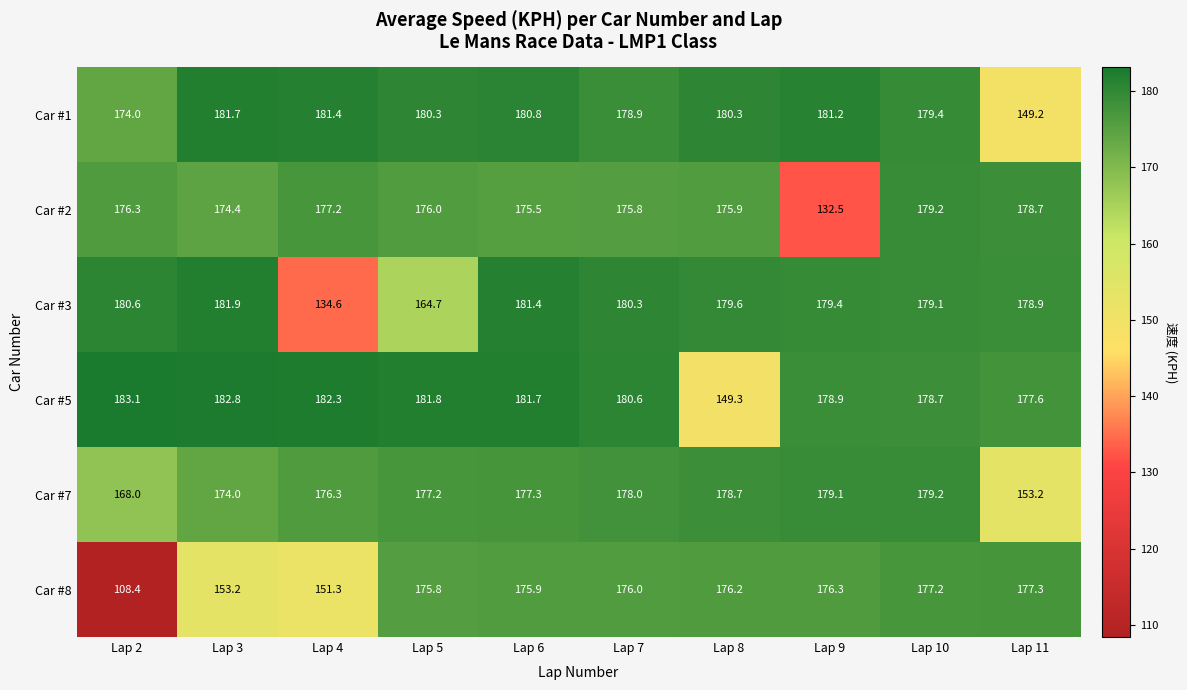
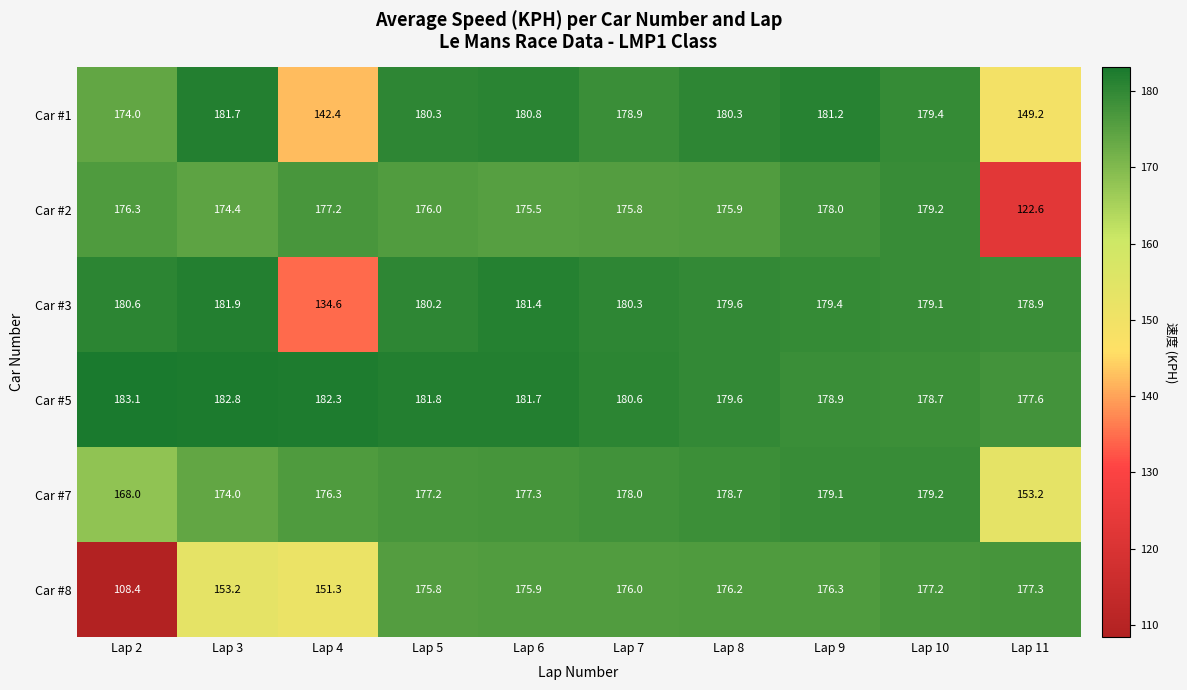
  {
    "Car #1": {
      "Lap 2": 174.0,
      "Lap 3": 181.7,
-     "Lap 4": 181.4,
+     "Lap 4": 142.4,
      "Lap 5": 180.3,
      "Lap 6": 180.8,
      "Lap 7": 178.9,
      "Lap 8": 180.3,
      "Lap 9": 181.2,
      "Lap 10": 179.4,
      "Lap 11": 149.2
    },
    "Car #2": {
      "Lap 2": 176.3,
      "Lap 3": 174.4,
      "Lap 4": 177.2,
      "Lap 5": 176.0,
      "Lap 6": 175.5,
      "Lap 7": 175.8,
      "Lap 8": 175.9,
-     "Lap 9": 132.5,
+     "Lap 9": 178.0,
      "Lap 10": 179.2,
-     "Lap 11": 178.7
+     "Lap 11": 122.6
    },
    "Car #3": {
      "Lap 2": 180.6,
      "Lap 3": 181.9,
      "Lap 4": 134.6,
-     "Lap 5": 164.7,
+     "Lap 5": 180.2,
      "Lap 6": 181.4,
      "Lap 7": 180.3,
      "Lap 8": 179.6,
      "Lap 9": 179.4,
      "Lap 10": 179.1,
      "Lap 11": 178.9
    },
    "Car #5": {
      "Lap 2": 183.1,
      "Lap 3": 182.8,
      "Lap 4": 182.3,
      "Lap 5": 181.8,
      "Lap 6": 181.7,
      "Lap 7": 180.6,
-     "Lap 8": 149.3,
+     "Lap 8": 179.6,
      "Lap 9": 178.9,
      "Lap 10": 178.7,
      "Lap 11": 177.6
    },
    "Car #7": {
      "Lap 2": 168.0,
      "Lap 3": 174.0,
      "Lap 4": 176.3,
      "Lap 5": 177.2,
      "Lap 6": 177.3,
      "Lap 7": 178.0,
      "Lap 8": 178.7,
      "Lap 9": 179.1,
      "Lap 10": 179.2,
      "Lap 11": 153.2
    },
    "Car #8": {
      "Lap 2": 108.4,
      "Lap 3": 153.2,
      "Lap 4": 151.3,
      "Lap 5": 175.8,
      "Lap 6": 175.9,
      "Lap 7": 176.0,
      "Lap 8": 176.2,
      "Lap 9": 176.3,
      "Lap 10": 177.2,
      "Lap 11": 177.3
    }
  }
